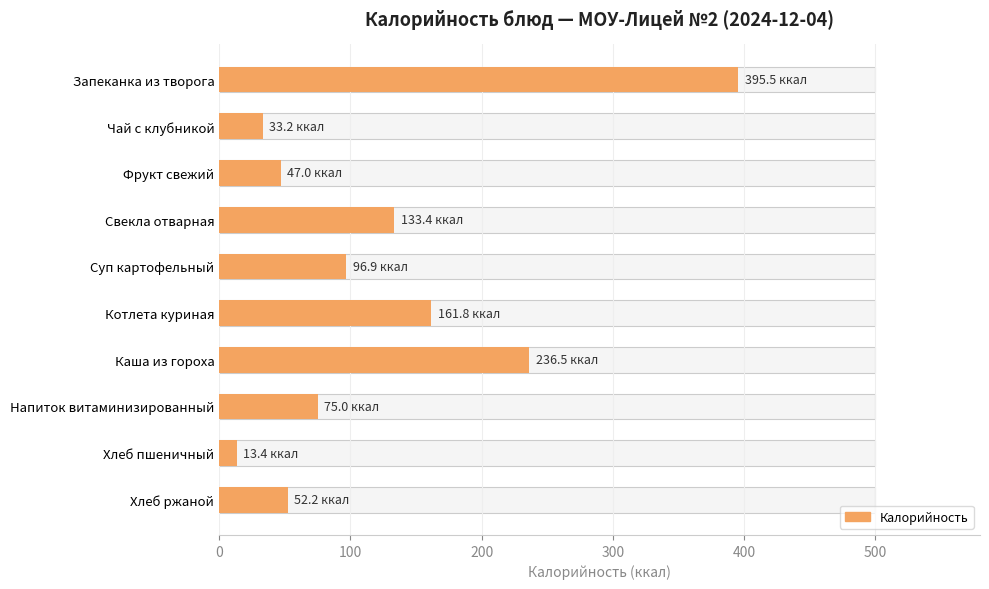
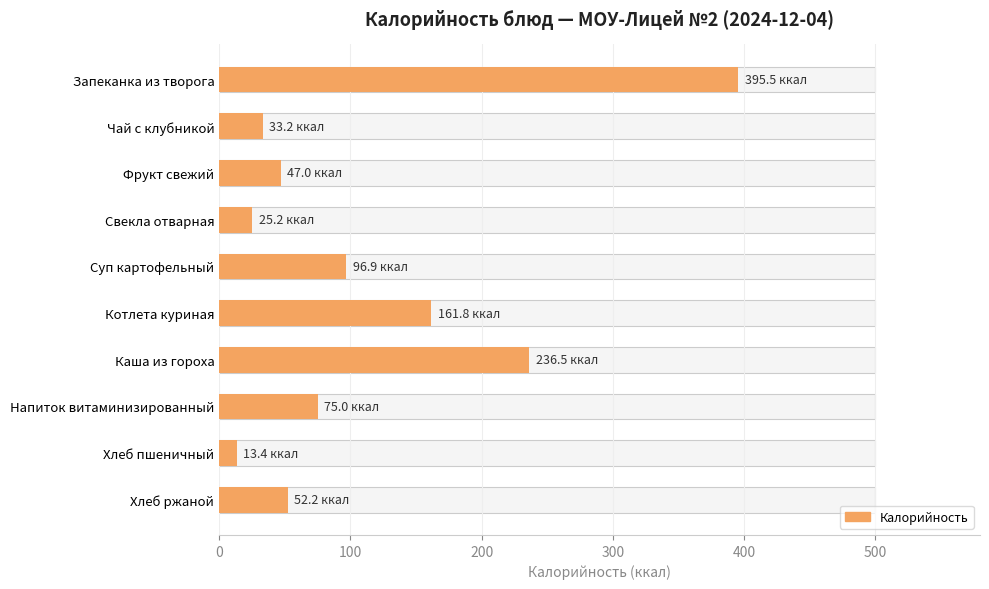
  {
    "Калорийность": {
-     "Свекла отварная": 133.4
+     "Свекла отварная": 25.2
    }
  }
